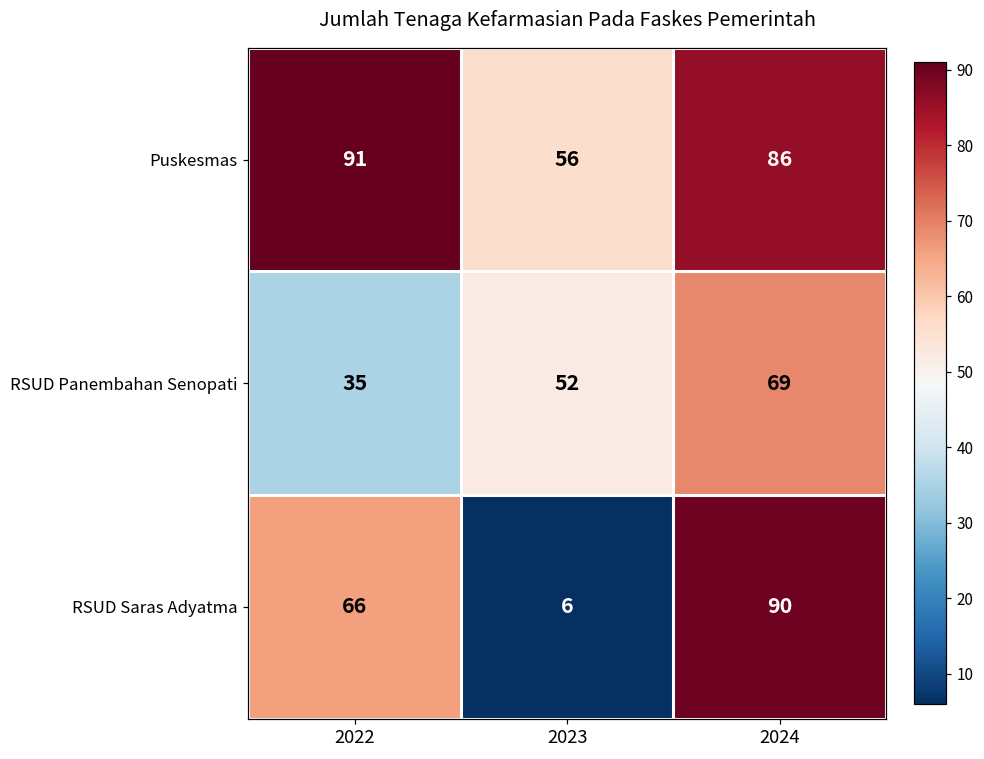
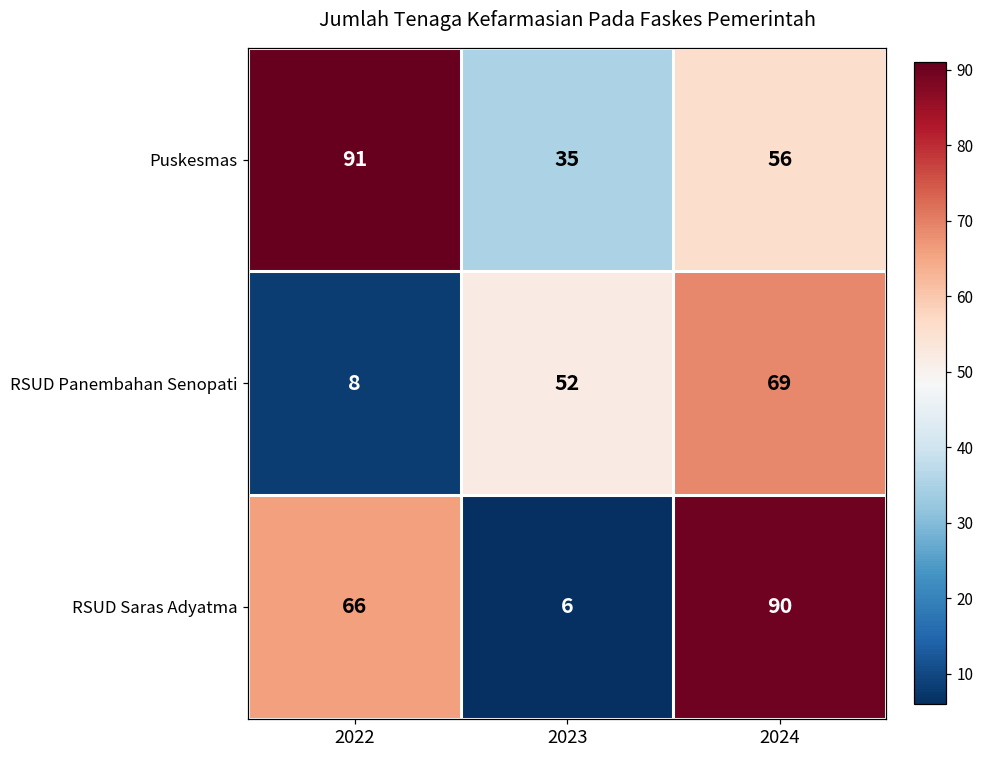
  {
    "Puskesmas": {
      "2022": 91,
-     "2023": 56,
-     "2024": 86
+     "2023": 35,
+     "2024": 56
    },
    "RSUD Panembahan Senopati": {
-     "2022": 35,
+     "2022": 8,
      "2023": 52,
      "2024": 69
    },
    "RSUD Saras Adyatma": {
      "2022": 66,
      "2023": 6,
      "2024": 90
    }
  }
